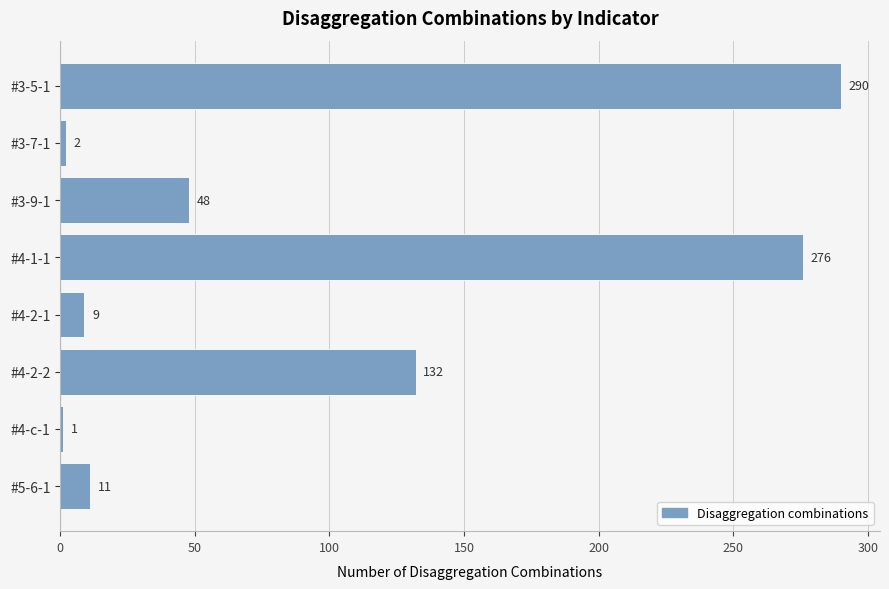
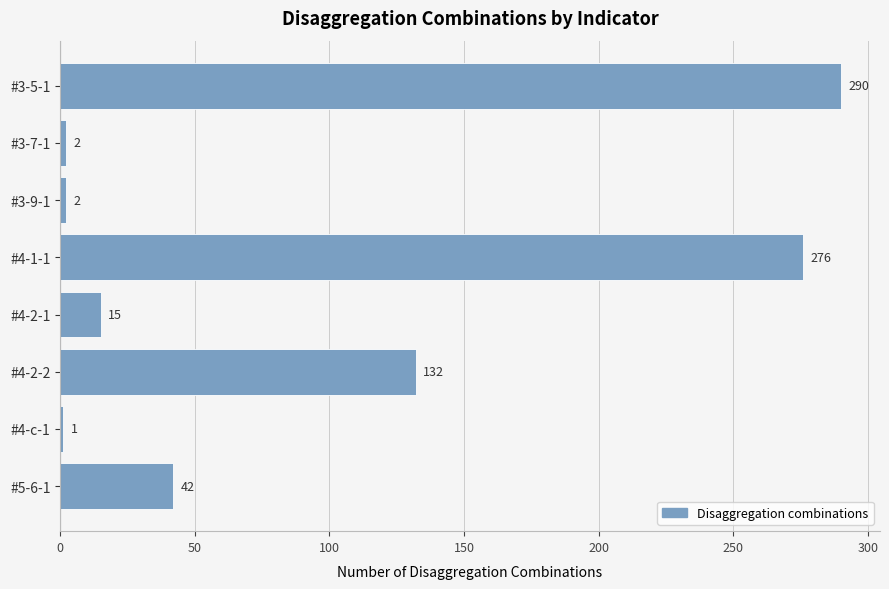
  {
    "#3-5-1": 290,
    "#3-7-1": 2,
-   "#3-9-1": 48,
+   "#3-9-1": 2,
    "#4-1-1": 276,
-   "#4-2-1": 9,
+   "#4-2-1": 15,
    "#4-2-2": 132,
    "#4-c-1": 1,
-   "#5-6-1": 11
+   "#5-6-1": 42
  }
